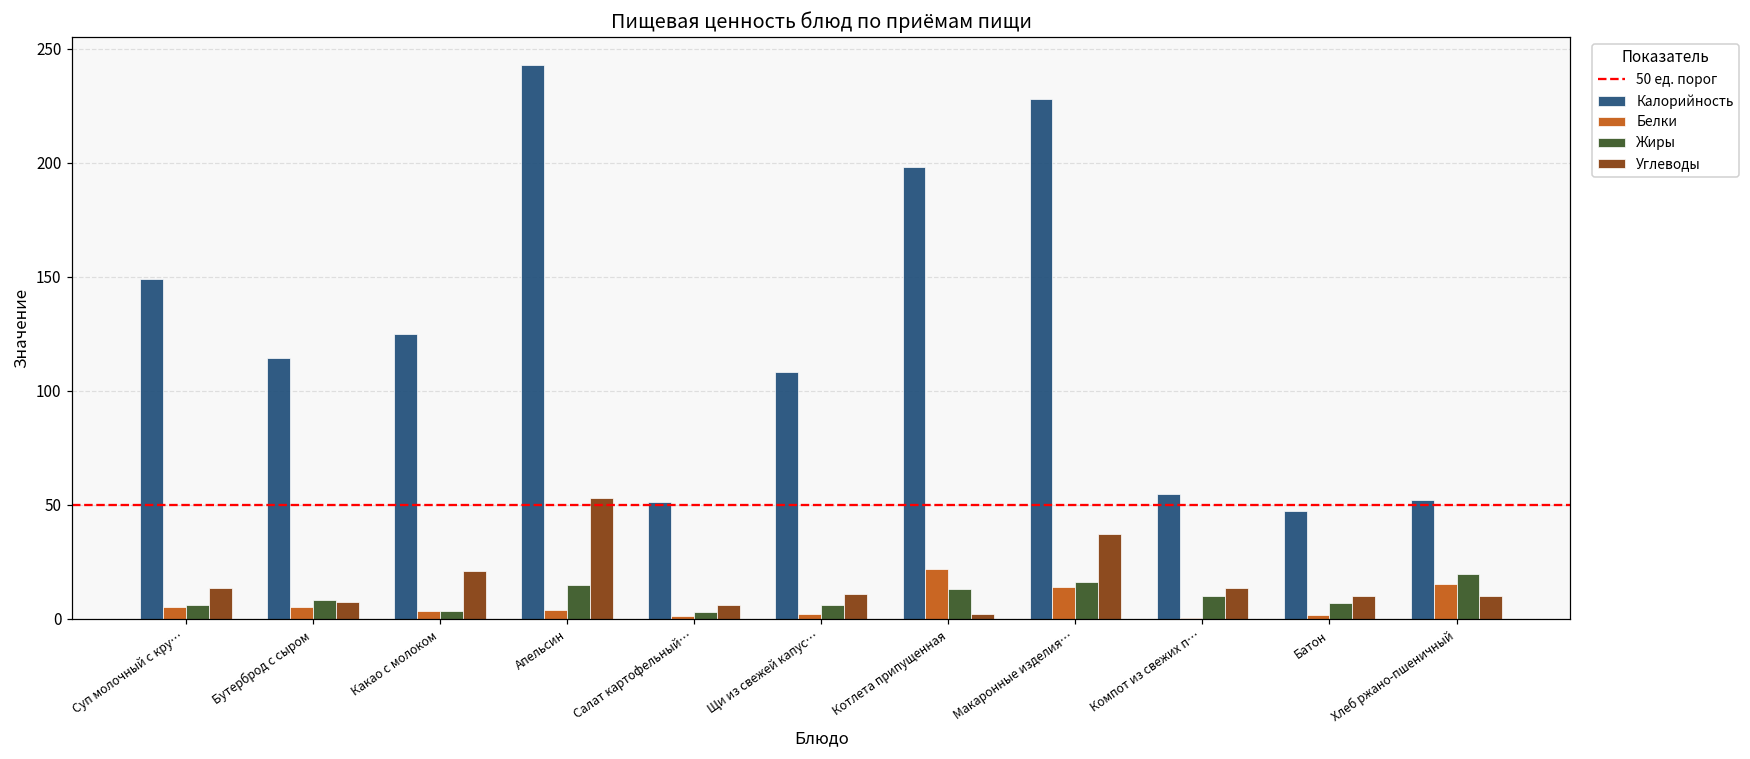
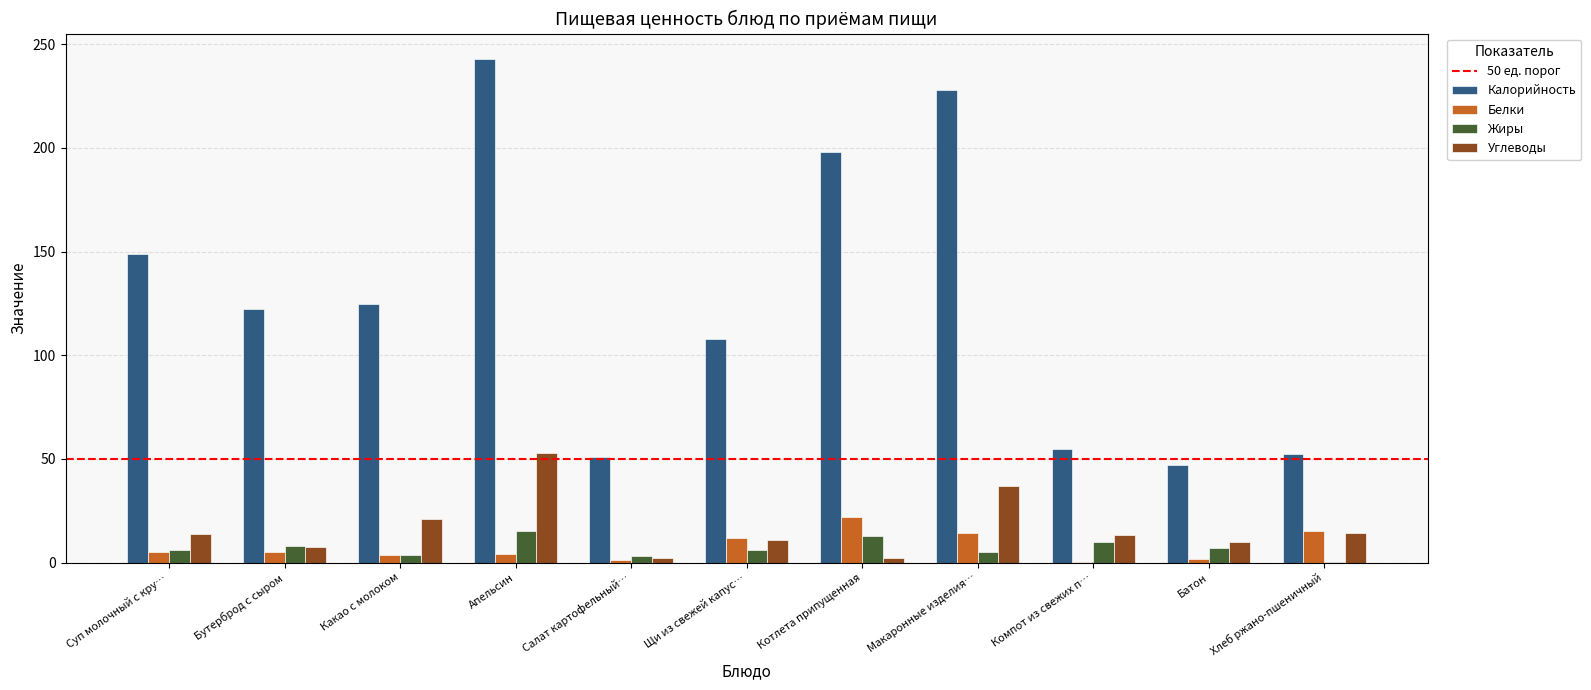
  {
    "Калорийность": {
      "Суп молочный с кру…": 149,
-     "Бутерброд с сыром": 114,
+     "Бутерброд с сыром": 122,
      "Какао с молоком": 125,
      "Апельсин": 243,
      "Салат картофельный…": 51,
      "Щи из свежей капус…": 108,
      "Котлета припущенная": 198,
      "Макаронные изделия…": 228,
      "Компот из свежих п…": 55,
      "Батон": 47,
      "Хлеб ржано-пшеничный": 52
    },
    "Белки": {
      "Суп молочный с кру…": 5,
      "Бутерброд с сыром": 5,
      "Какао с молоком": 3,
      "Апельсин": 4,
-     "Щи из свежей капус…": 2,
+     "Щи из свежей капус…": 12,
      "Котлета припущенная": 22,
      "Макаронные изделия…": 14,
      "Батон": 2,
      "Хлеб ржано-пшеничный": 15
    },
    "Жиры": {
      "Суп молочный с кру…": 6,
      "Бутерброд с сыром": 8,
      "Какао с молоком": 4,
      "Апельсин": 15,
      "Салат картофельный…": 3,
      "Щи из свежей капус…": 6,
      "Котлета припущенная": 13,
-     "Макаронные изделия…": 16,
+     "Макаронные изделия…": 5,
      "Компот из свежих п…": 10,
      "Батон": 7,
-     "Хлеб ржано-пшеничный": 20
+     "Хлеб ржано-пшеничный": 0
    },
    "Углеводы": {
      "Суп молочный с кру…": 14,
      "Бутерброд с сыром": 8,
      "Какао с молоком": 21,
      "Апельсин": 53,
-     "Салат картофельный…": 6,
+     "Салат картофельный…": 2,
      "Щи из свежей капус…": 11,
      "Котлета припущенная": 2,
      "Макаронные изделия…": 37,
      "Компот из свежих п…": 13,
      "Батон": 10,
-     "Хлеб ржано-пшеничный": 10
+     "Хлеб ржано-пшеничный": 14
    }
  }
